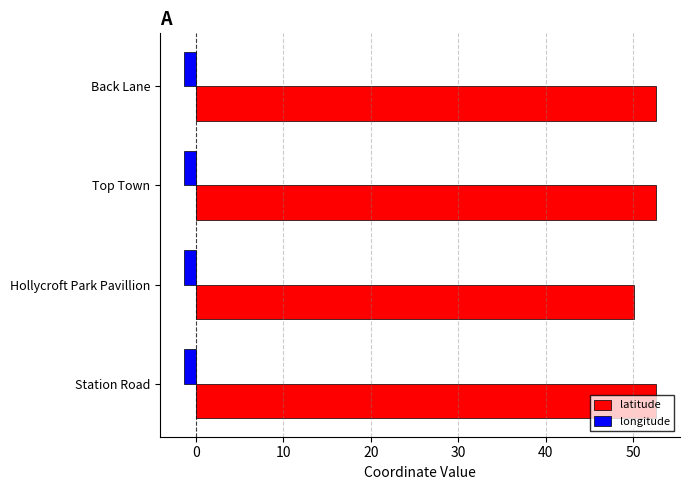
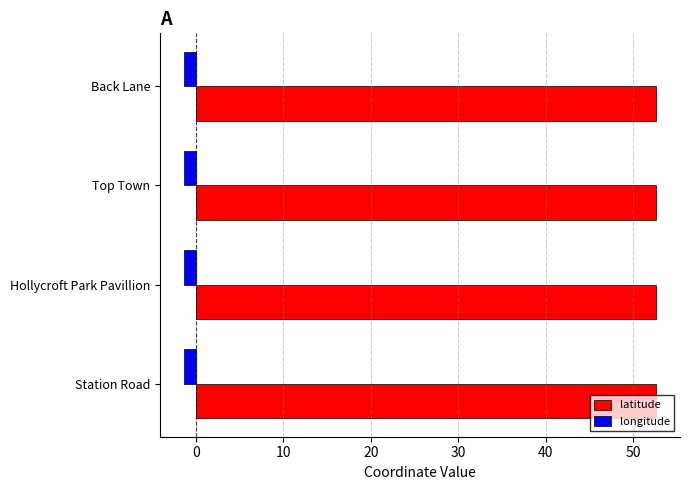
  {
    "latitude": {
      "Back Lane": 53,
      "Top Town": 53,
-     "Hollycroft Park Pavillion": 50
+     "Hollycroft Park Pavillion": 53
    },
    "longitude": {
      "Back Lane": -1,
      "Top Town": -1,
      "Hollycroft Park Pavillion": -1,
      "Station Road": -1
    }
  }
